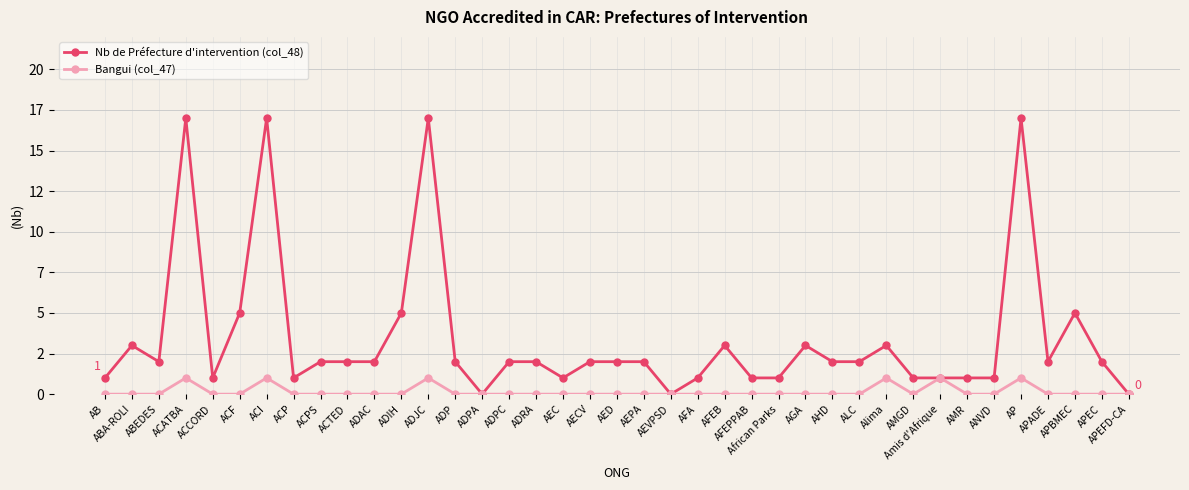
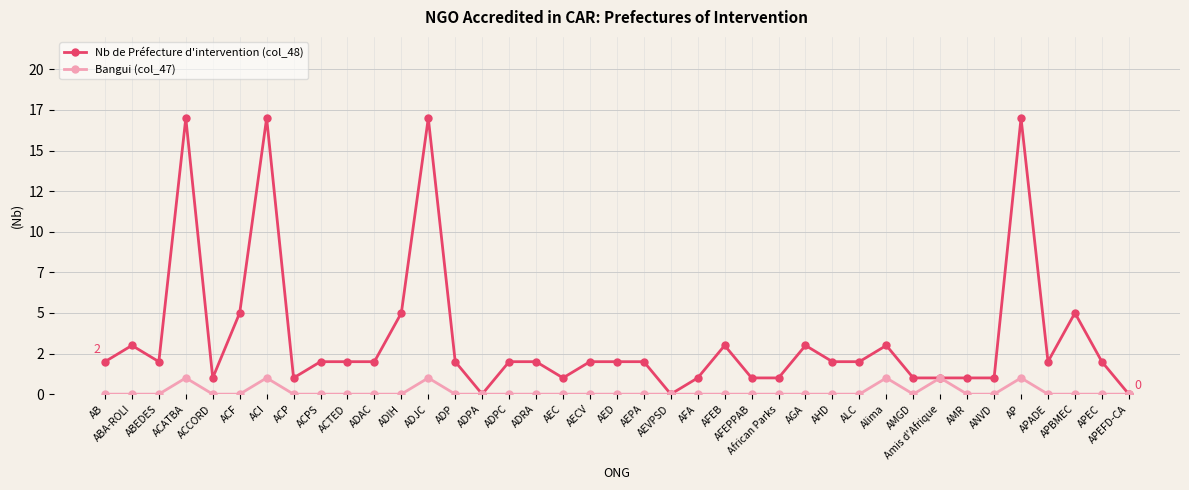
  {
    "Nb de Préfecture d'intervention (col_48)": {
-     "AB": 1
+     "AB": 2
    }
  }
